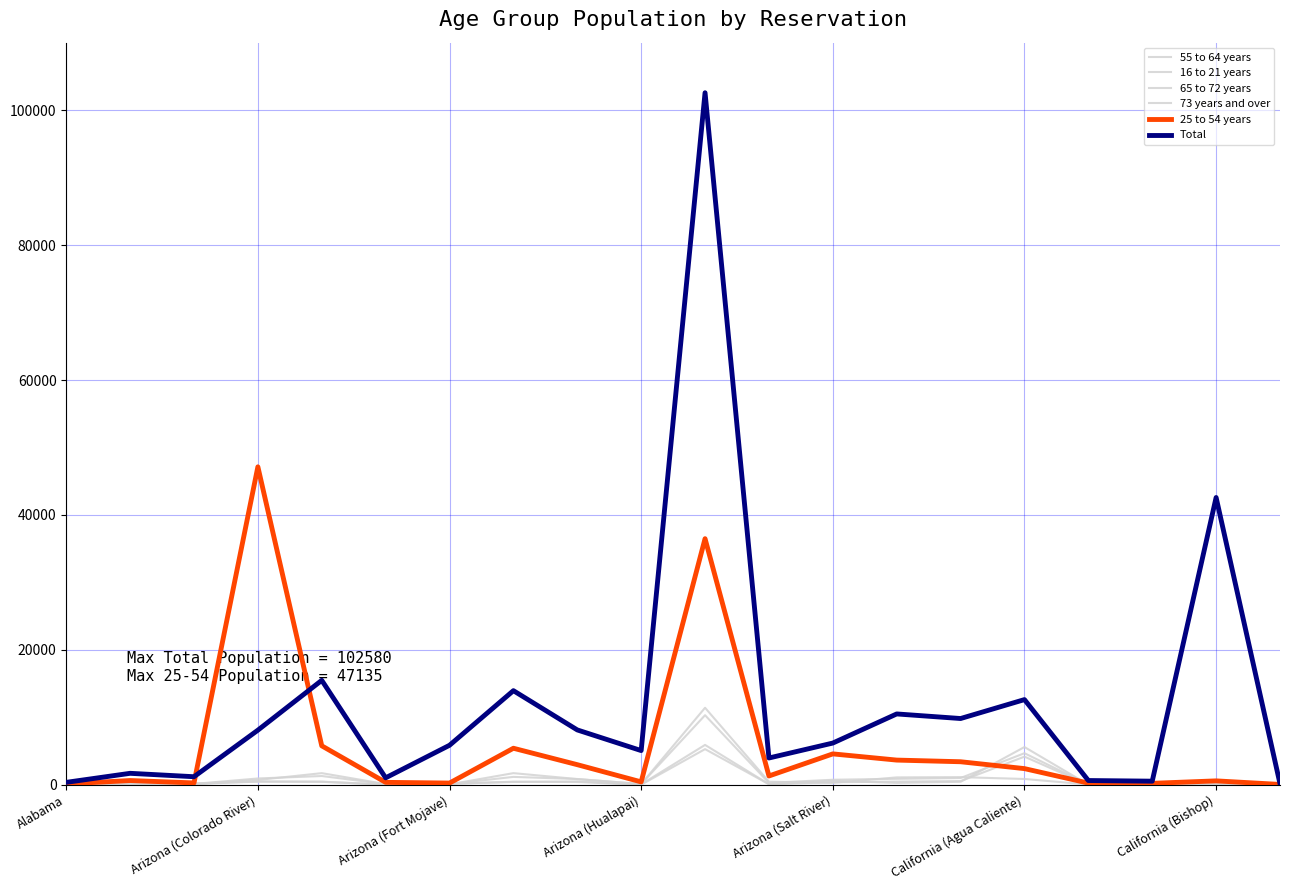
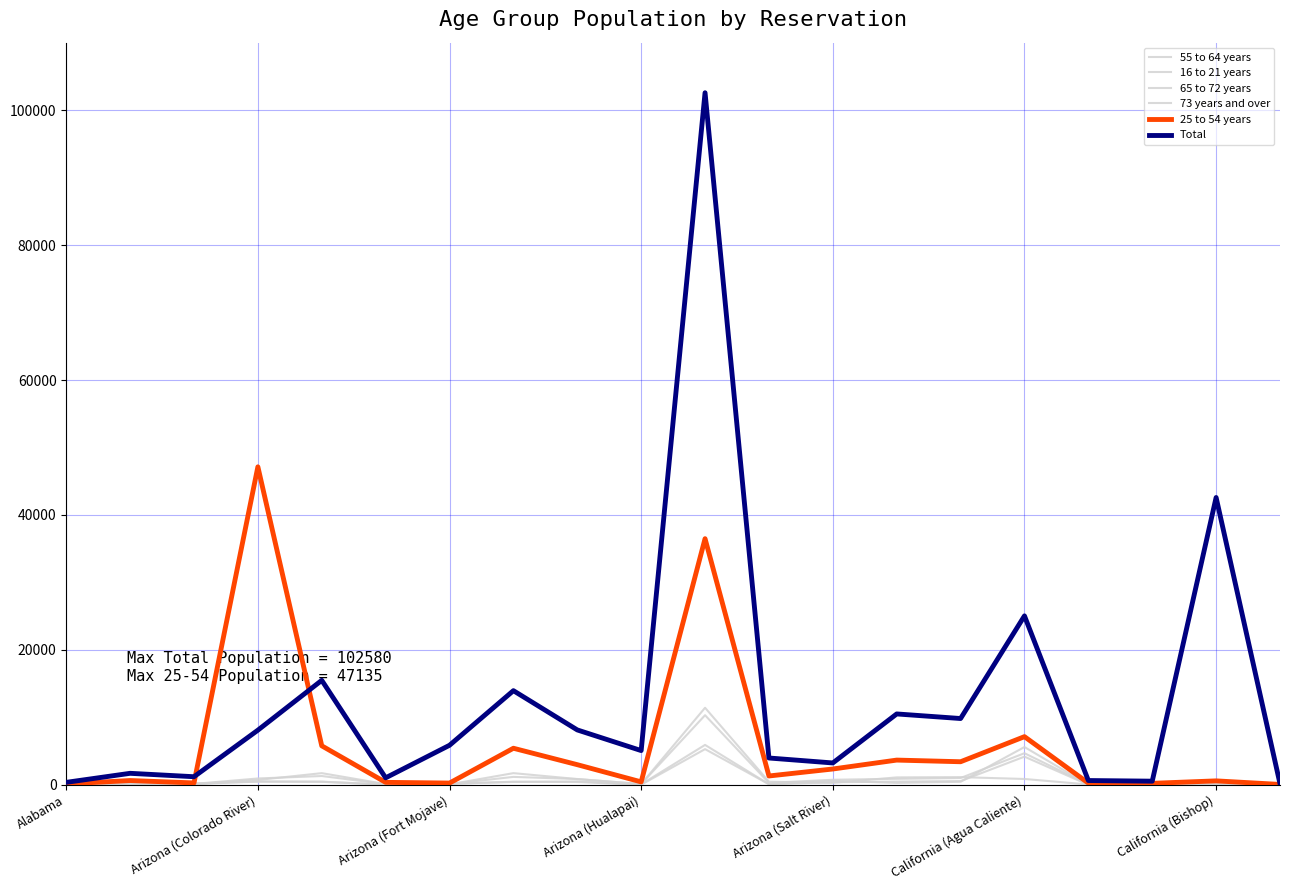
  {
    "25 to 54 years": {
      "Arizona (Colorado River)": 47000,
-     "Arizona (Salt River)": 5000,
-     "California (Agua Caliente)": 2000,
+     "Arizona (Salt River)": 2000,
+     "California (Agua Caliente)": 7000,
      "California (Bishop)": 1000
    },
    "Total": {
      "Arizona (Colorado River)": 8000,
      "Arizona (Fort Mojave)": 6000,
      "Arizona (Hualapai)": 5000,
-     "Arizona (Salt River)": 6000,
-     "California (Agua Caliente)": 13000,
+     "Arizona (Salt River)": 3000,
+     "California (Agua Caliente)": 25000,
      "California (Bishop)": 43000
    }
  }
